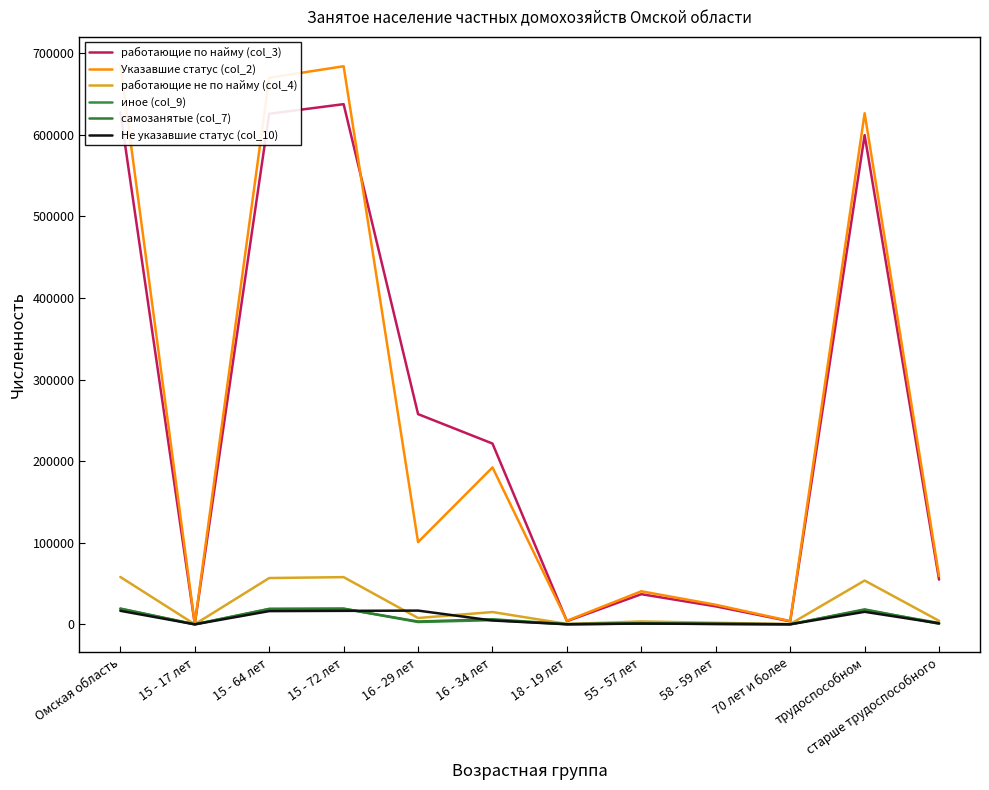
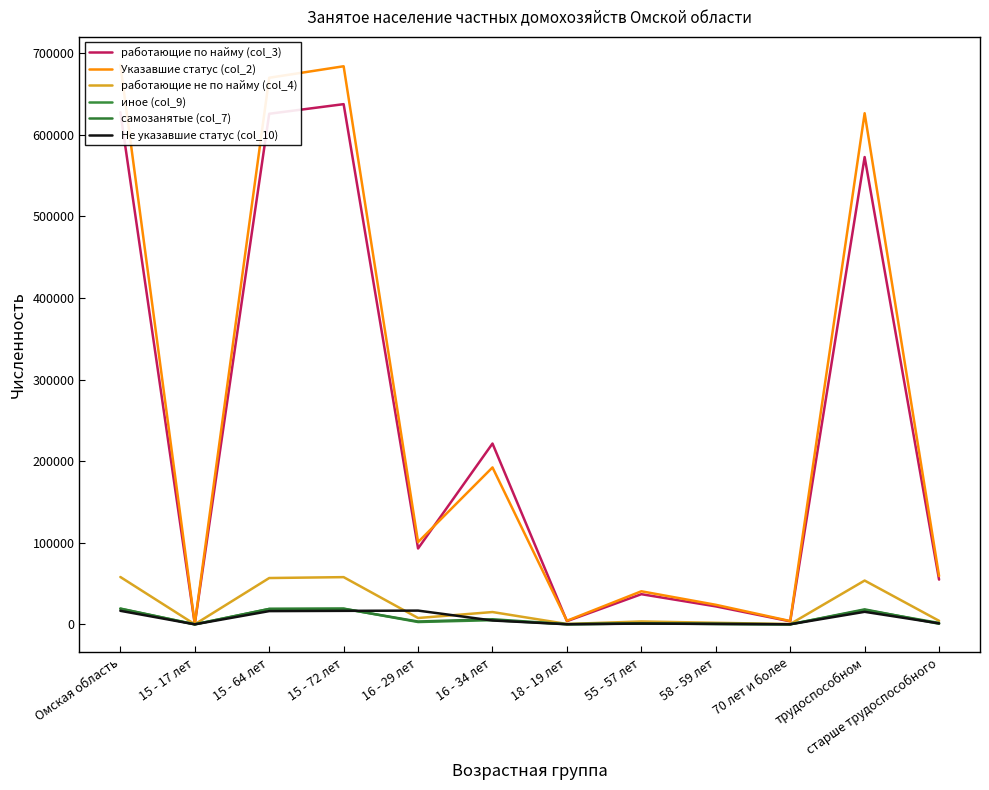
  {
    "работающие по найму (col_3)": {
      "15 - 72 лет": 640000,
-     "16 - 29 лет": 260000,
+     "16 - 29 лет": 90000,
      "16 - 34 лет": 220000,
      "55 - 57 лет": 40000,
-     "трудоспособном": 600000,
+     "трудоспособном": 570000,
      "старше трудоспособного": 50000
    },
    "Не указавшие статус (col_10)": {
      "16 - 29 лет": 20000
    }
  }
